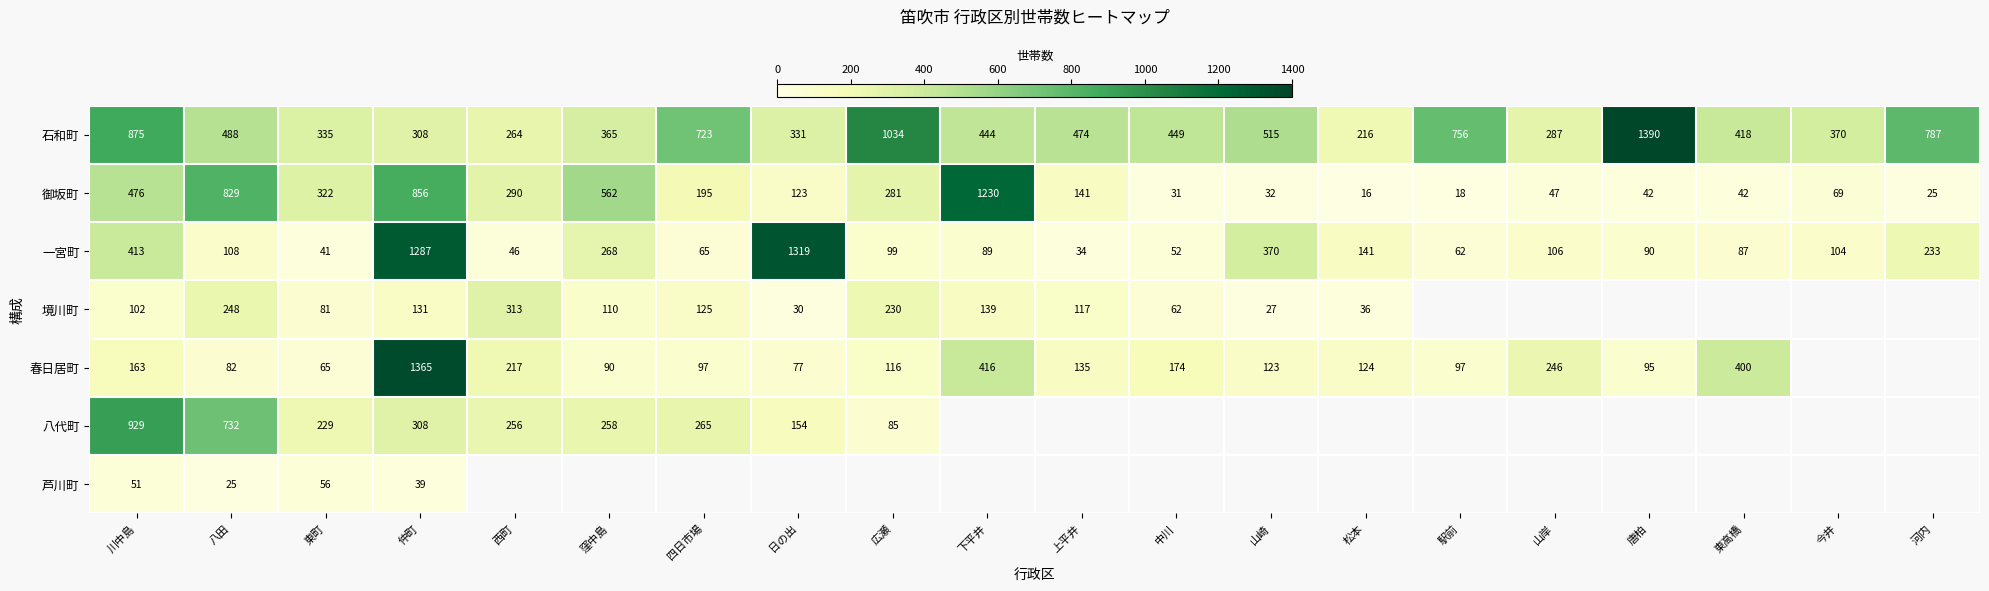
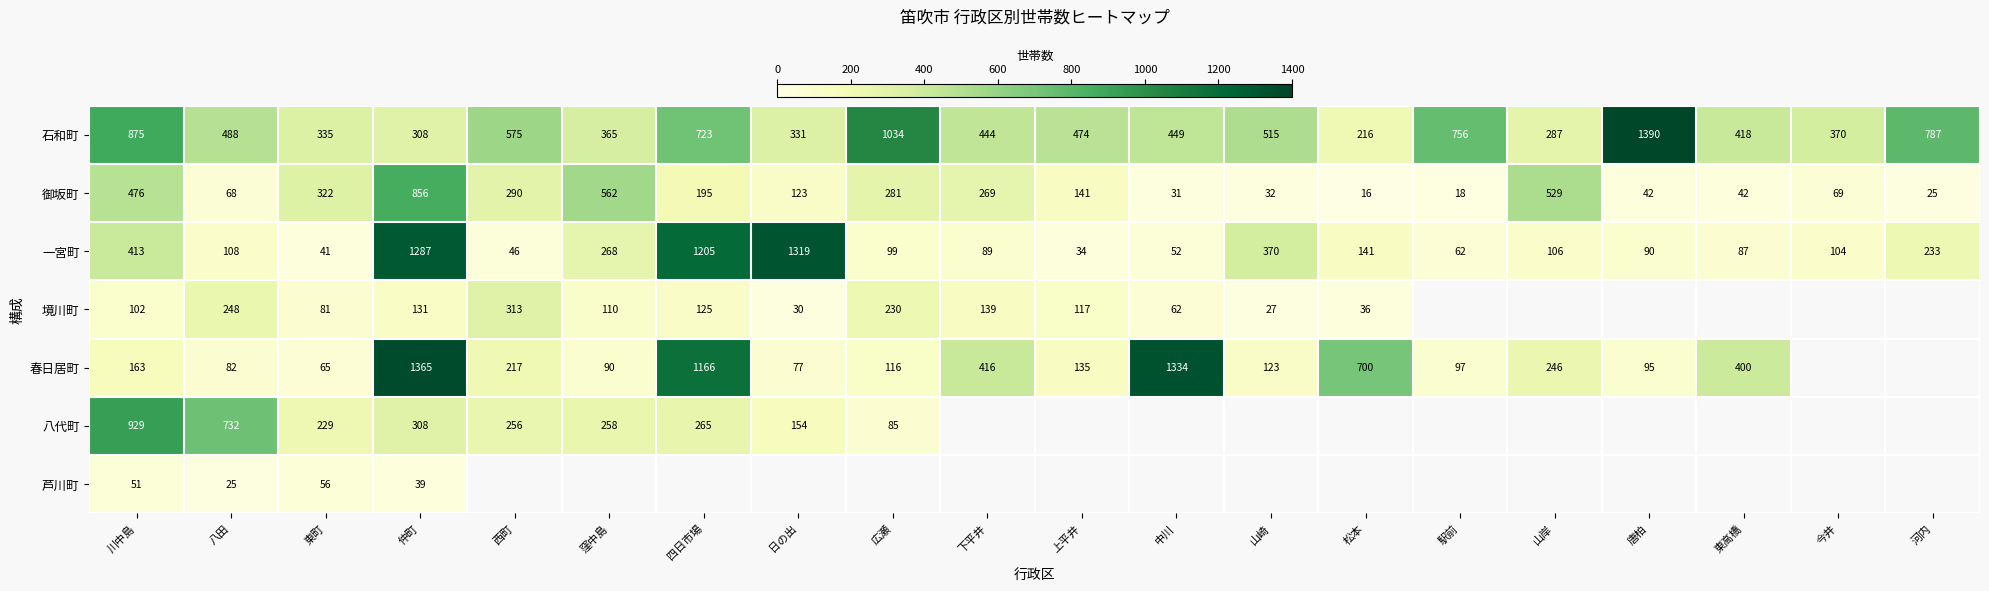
  {
    "石和町": {
      "川中島": 875,
      "八田": 488,
      "東町": 335,
      "仲町": 308,
-     "西町": 264,
+     "西町": 575,
      "窪中島": 365,
      "四日市場": 723,
      "日の出": 331,
      "広瀬": 1034,
      "下平井": 444,
      "上平井": 474,
      "中川": 449,
      "山崎": 515,
      "松本": 216,
      "駅前": 756,
      "山岸": 287,
      "唐柏": 1390,
      "東高橋": 418,
      "今井": 370,
      "河内": 787
    },
    "御坂町": {
      "川中島": 476,
-     "八田": 829,
+     "八田": 68,
      "東町": 322,
      "仲町": 856,
      "西町": 290,
      "窪中島": 562,
      "四日市場": 195,
      "日の出": 123,
      "広瀬": 281,
-     "下平井": 1230,
+     "下平井": 269,
      "上平井": 141,
      "中川": 31,
      "山崎": 32,
      "松本": 16,
      "駅前": 18,
-     "山岸": 47,
+     "山岸": 529,
      "唐柏": 42,
      "東高橋": 42,
      "今井": 69,
      "河内": 25
    },
    "一宮町": {
      "川中島": 413,
      "八田": 108,
      "東町": 41,
      "仲町": 1287,
      "西町": 46,
      "窪中島": 268,
-     "四日市場": 65,
+     "四日市場": 1205,
      "日の出": 1319,
      "広瀬": 99,
      "下平井": 89,
      "上平井": 34,
      "中川": 52,
      "山崎": 370,
      "松本": 141,
      "駅前": 62,
      "山岸": 106,
      "唐柏": 90,
      "東高橋": 87,
      "今井": 104,
      "河内": 233
    },
    "境川町": {
      "川中島": 102,
      "八田": 248,
      "東町": 81,
      "仲町": 131,
      "西町": 313,
      "窪中島": 110,
      "四日市場": 125,
      "日の出": 30,
      "広瀬": 230,
      "下平井": 139,
      "上平井": 117,
      "中川": 62,
      "山崎": 27,
      "松本": 36
    },
    "春日居町": {
      "川中島": 163,
      "八田": 82,
      "東町": 65,
      "仲町": 1365,
      "西町": 217,
      "窪中島": 90,
-     "四日市場": 97,
+     "四日市場": 1166,
      "日の出": 77,
      "広瀬": 116,
      "下平井": 416,
      "上平井": 135,
-     "中川": 174,
+     "中川": 1334,
      "山崎": 123,
-     "松本": 124,
+     "松本": 700,
      "駅前": 97,
      "山岸": 246,
      "唐柏": 95,
      "東高橋": 400
    },
    "八代町": {
      "川中島": 929,
      "八田": 732,
      "東町": 229,
      "仲町": 308,
      "西町": 256,
      "窪中島": 258,
      "四日市場": 265,
      "日の出": 154,
      "広瀬": 85
    },
    "芦川町": {
      "川中島": 51,
      "八田": 25,
      "東町": 56,
      "仲町": 39
    }
  }
